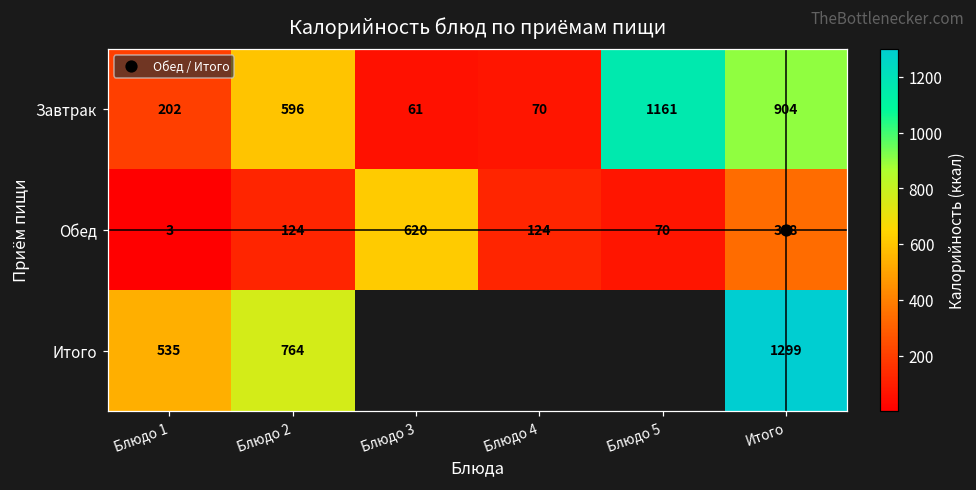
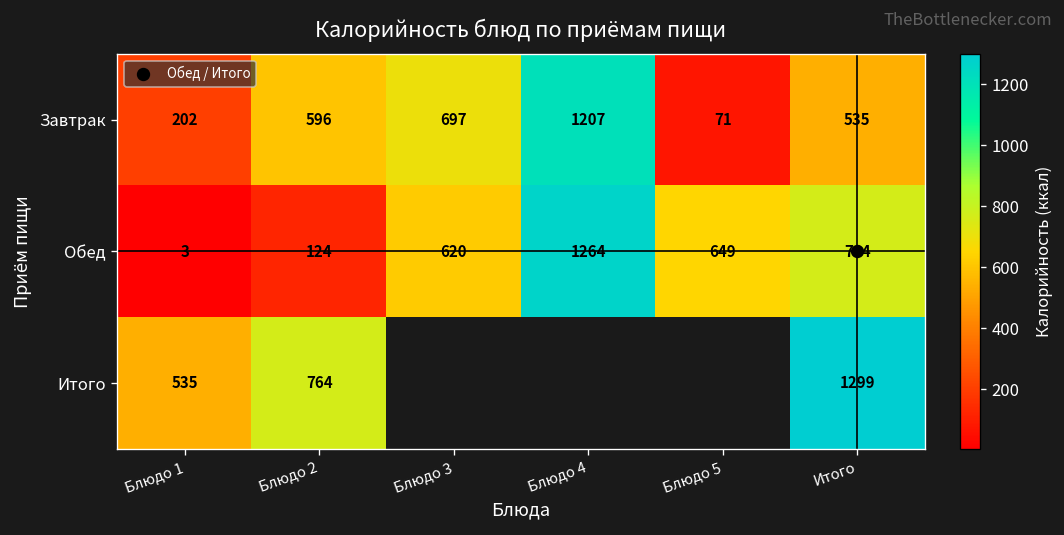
  {
    "Завтрак": {
      "Блюдо 1": 202,
      "Блюдо 2": 596,
-     "Блюдо 3": 61,
-     "Блюдо 4": 70,
-     "Блюдо 5": 1161,
-     "Итого": 904
+     "Блюдо 3": 697,
+     "Блюдо 4": 1207,
+     "Блюдо 5": 71,
+     "Итого": 535
    },
    "Обед": {
      "Блюдо 1": 3,
      "Блюдо 2": 124,
      "Блюдо 3": 620,
-     "Блюдо 4": 124,
-     "Блюдо 5": 70,
-     "Итого": 338
+     "Блюдо 4": 1264,
+     "Блюдо 5": 649,
+     "Итого": 764
    },
    "Итого": {
      "Блюдо 1": 535,
      "Блюдо 2": 764,
      "Итого": 1299
    }
  }
